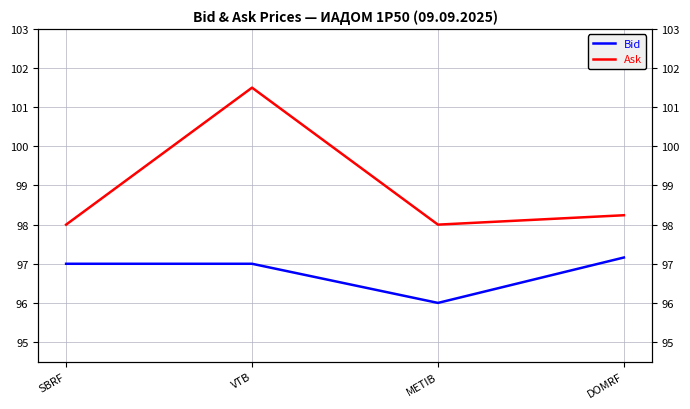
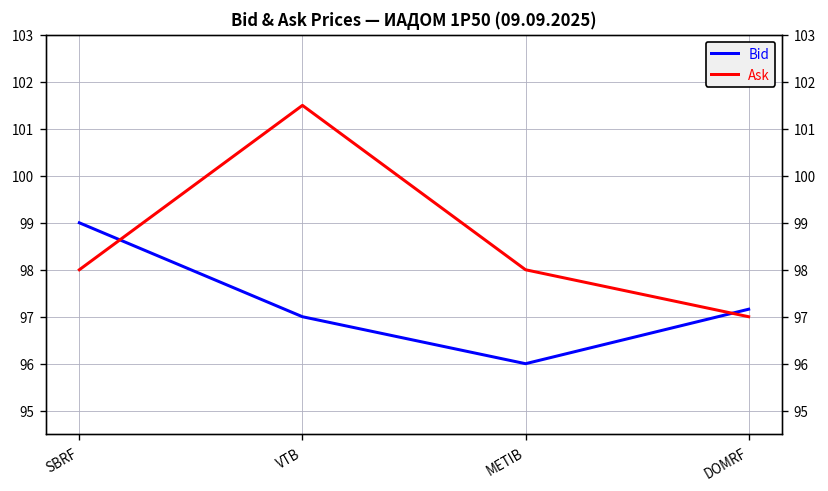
  {
    "Bid": {
-     "SBRF": 97,
+     "SBRF": 99,
      "VTB": 97,
      "METIB": 96,
      "DOMRF": 97.2
    },
    "Ask": {
      "SBRF": 98.0,
      "VTB": 101.5,
      "METIB": 98.0,
-     "DOMRF": 98.2
+     "DOMRF": 97.0
    }
  }
